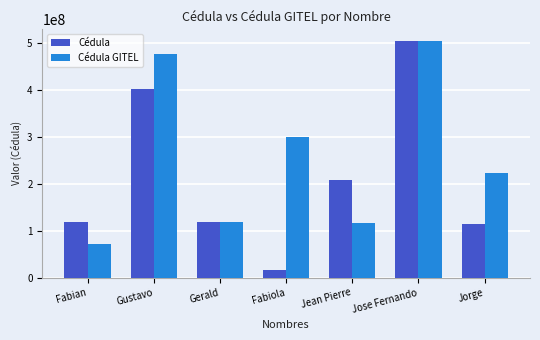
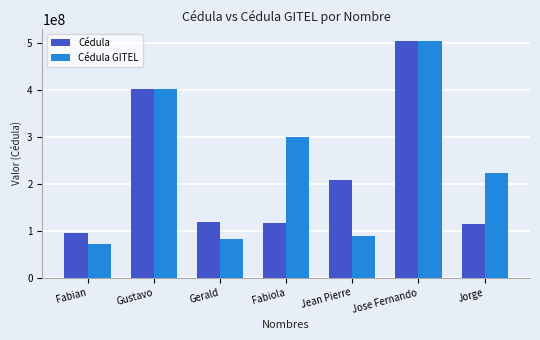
  {
    "Cédula": {
-     "Fabian": 120000000,
+     "Fabian": 100000000,
      "Gustavo": 400000000,
      "Gerald": 120000000,
-     "Fabiola": 20000000,
+     "Fabiola": 120000000,
      "Jean Pierre": 210000000,
      "Jose Fernando": 500000000,
      "Jorge": 120000000
    },
    "Cédula GITEL": {
      "Fabian": 70000000,
-     "Gustavo": 480000000,
-     "Gerald": 120000000,
+     "Gustavo": 400000000,
+     "Gerald": 80000000,
      "Fabiola": 300000000,
-     "Jean Pierre": 120000000,
+     "Jean Pierre": 90000000,
      "Jose Fernando": 500000000,
      "Jorge": 220000000
    }
  }
